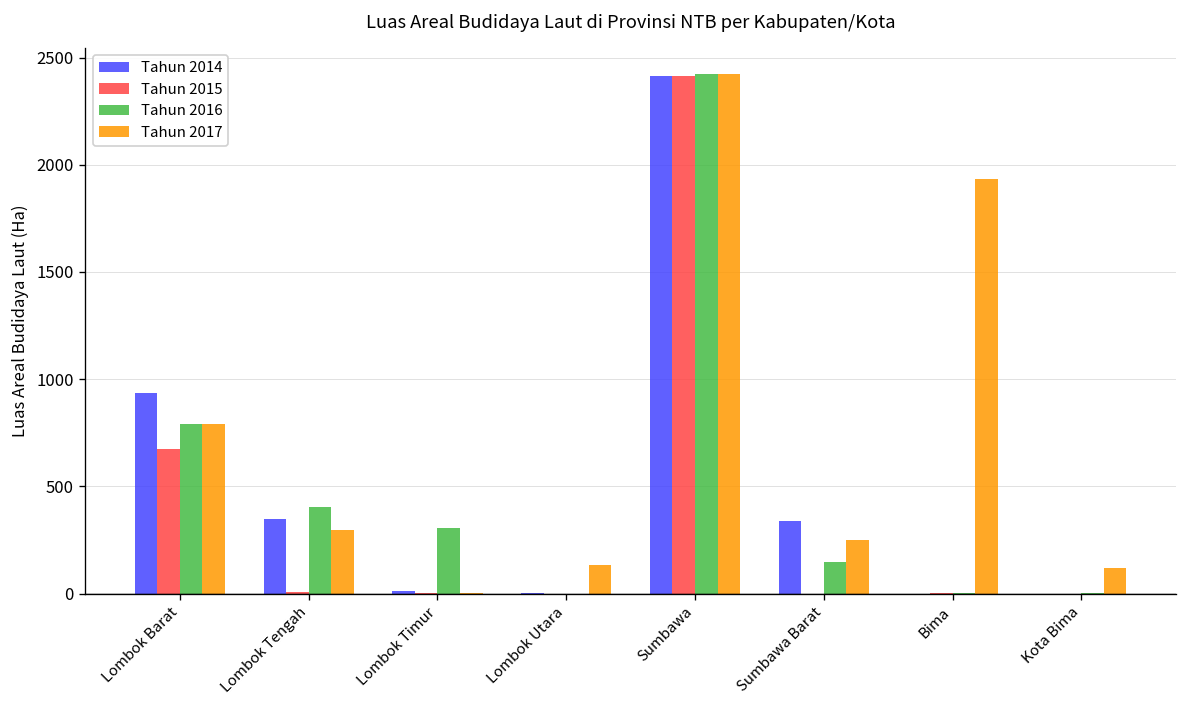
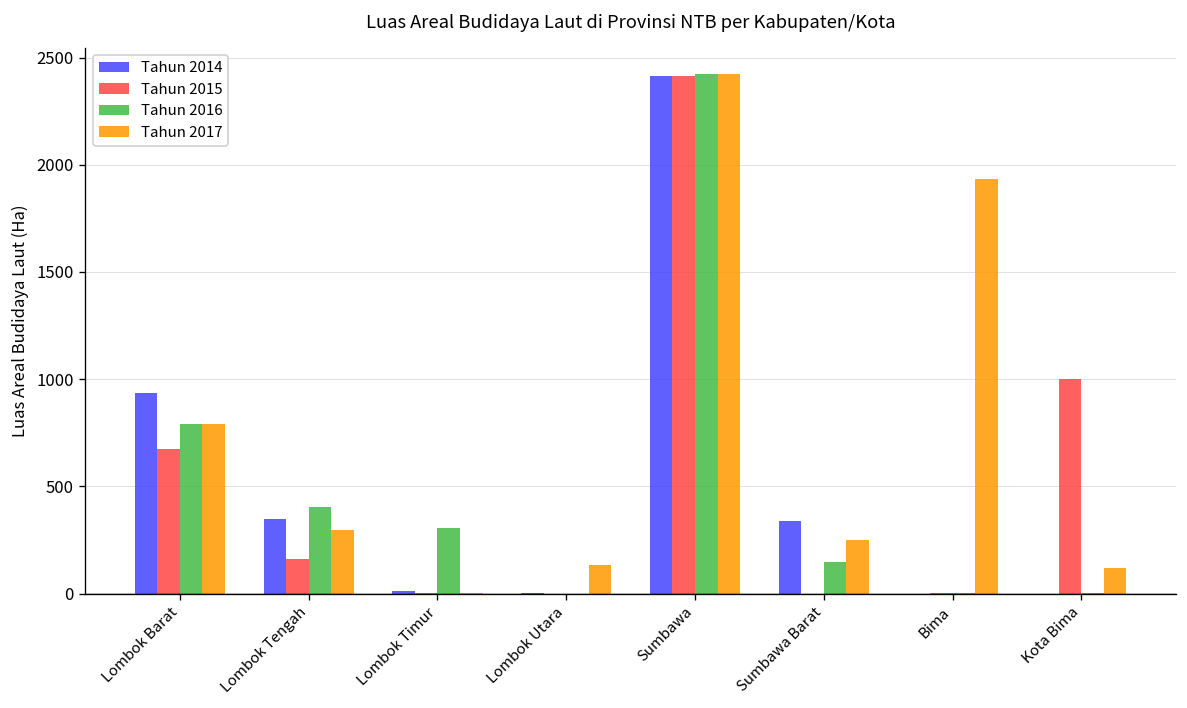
  {
    "Tahun 2014": {
      "Lombok Barat": 940,
      "Lombok Tengah": 350,
      "Sumbawa": 2420,
      "Sumbawa Barat": 340
    },
    "Tahun 2015": {
      "Lombok Barat": 670,
-     "Lombok Tengah": 10,
+     "Lombok Tengah": 160,
      "Sumbawa": 2420,
-     "Kota Bima": 0
+     "Kota Bima": 1000
    },
    "Tahun 2016": {
      "Lombok Barat": 790,
      "Lombok Tengah": 400,
      "Lombok Timur": 310,
      "Sumbawa": 2430,
      "Sumbawa Barat": 150
    },
    "Tahun 2017": {
      "Lombok Barat": 790,
      "Lombok Tengah": 300,
      "Lombok Utara": 130,
      "Sumbawa": 2430,
      "Sumbawa Barat": 250,
      "Bima": 1930,
      "Kota Bima": 120
    }
  }
